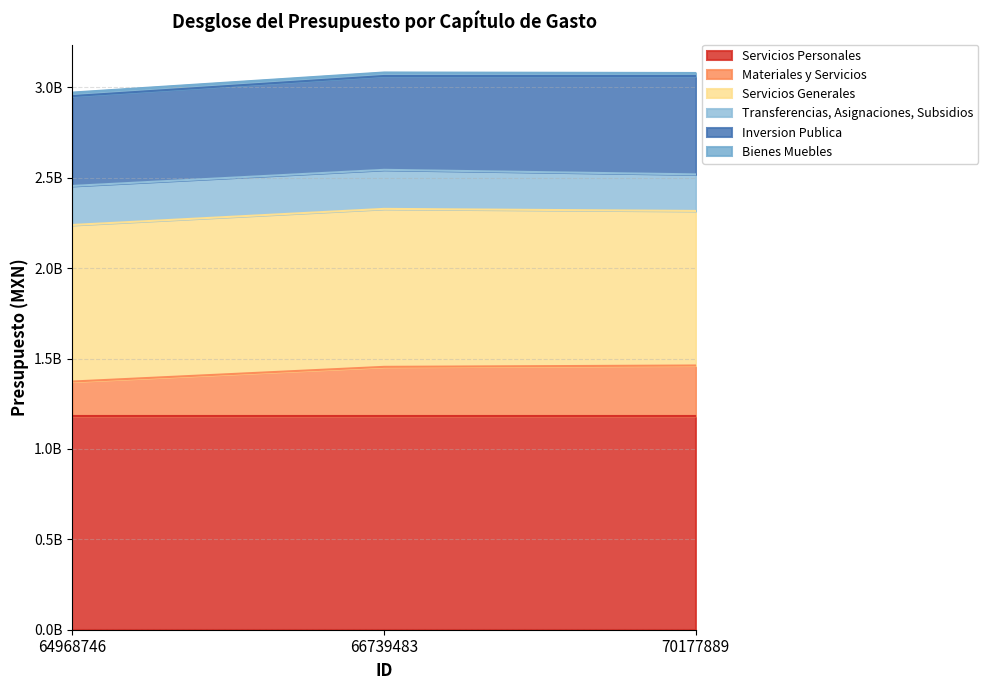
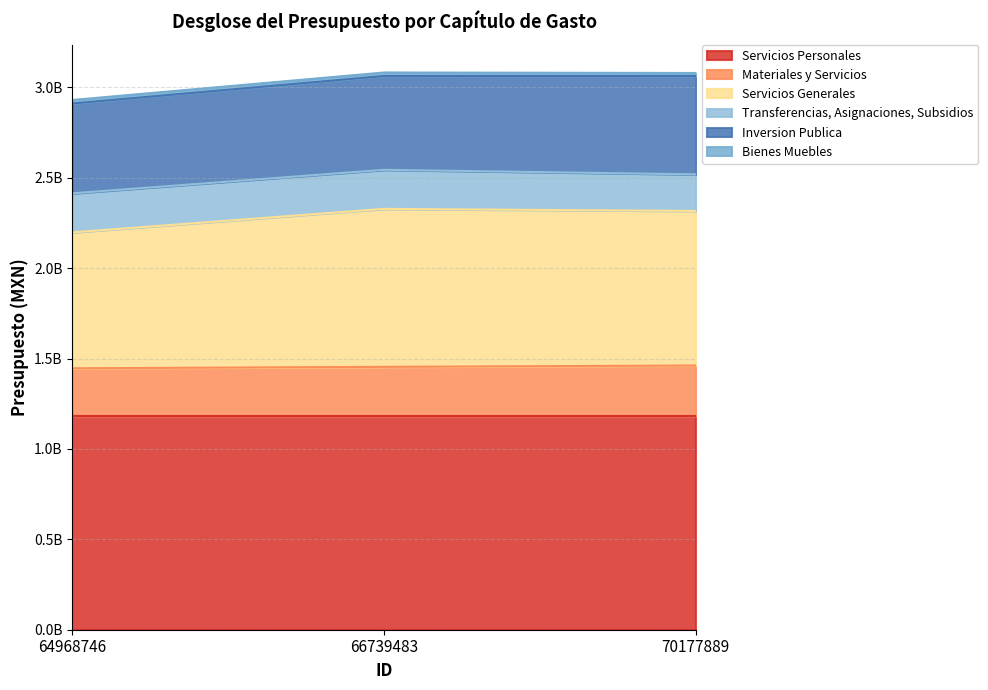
  {
    "Servicios Personales": {
      "64968746": 1180000000,
      "66739483": 1180000000,
      "70177889": 1180000000
    },
    "Materiales y Servicios": {
-     "64968746": 190000000,
+     "64968746": 260000000,
      "66739483": 270000000,
      "70177889": 280000000
    },
    "Servicios Generales": {
-     "64968746": 870000000,
+     "64968746": 750000000,
      "66739483": 870000000,
      "70177889": 850000000
    },
    "Inversion Publica": {
      "64968746": 500000000,
      "66739483": 520000000,
      "70177889": 540000000
    }
  }
